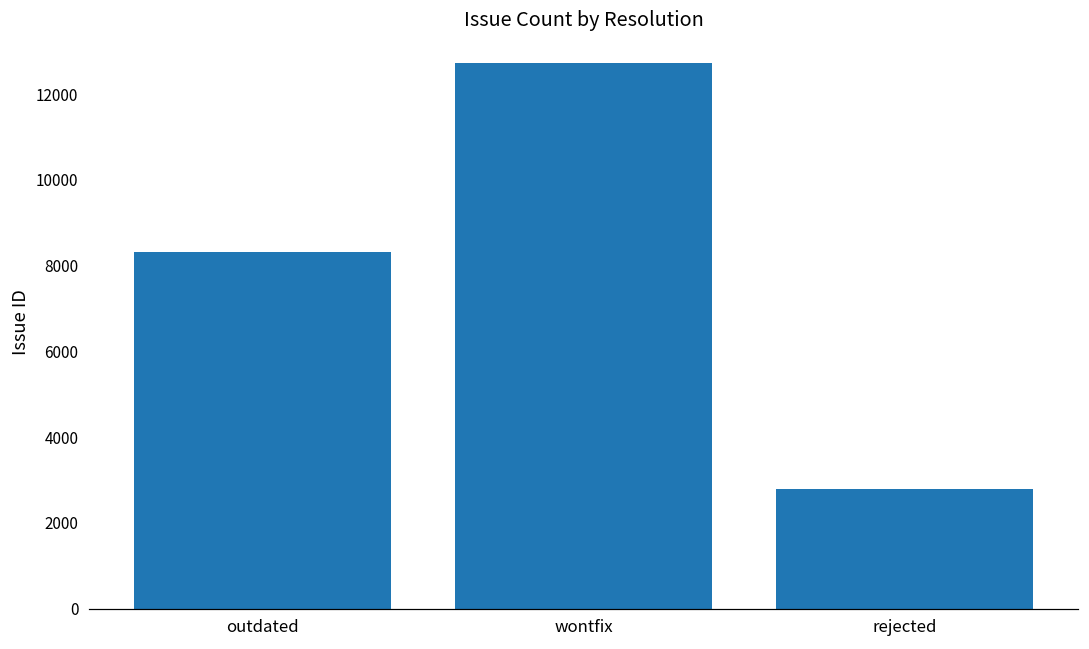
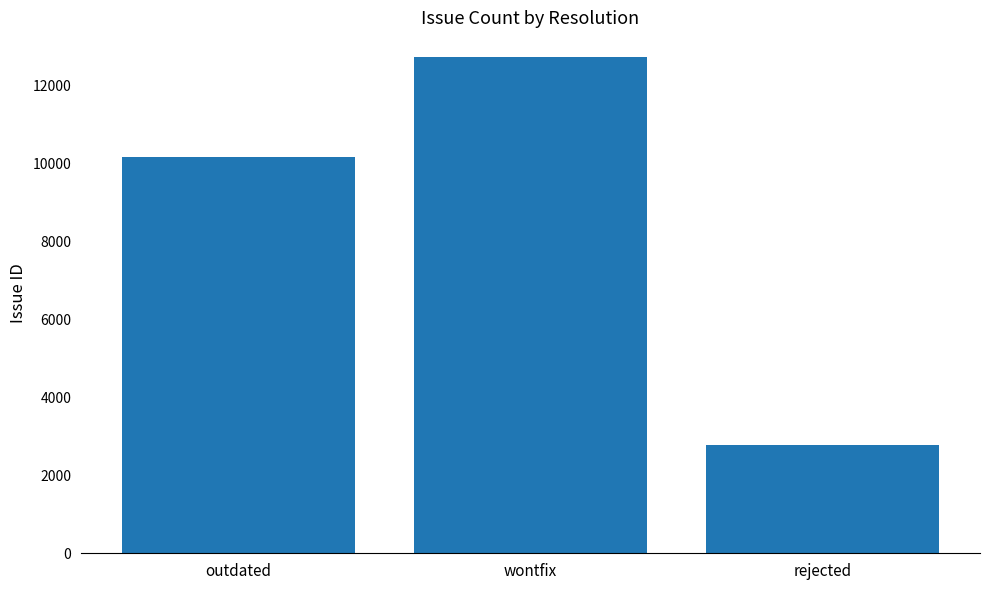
  {
-   "outdated": 8300,
+   "outdated": 10200,
    "wontfix": 12700,
    "rejected": 2800
  }
